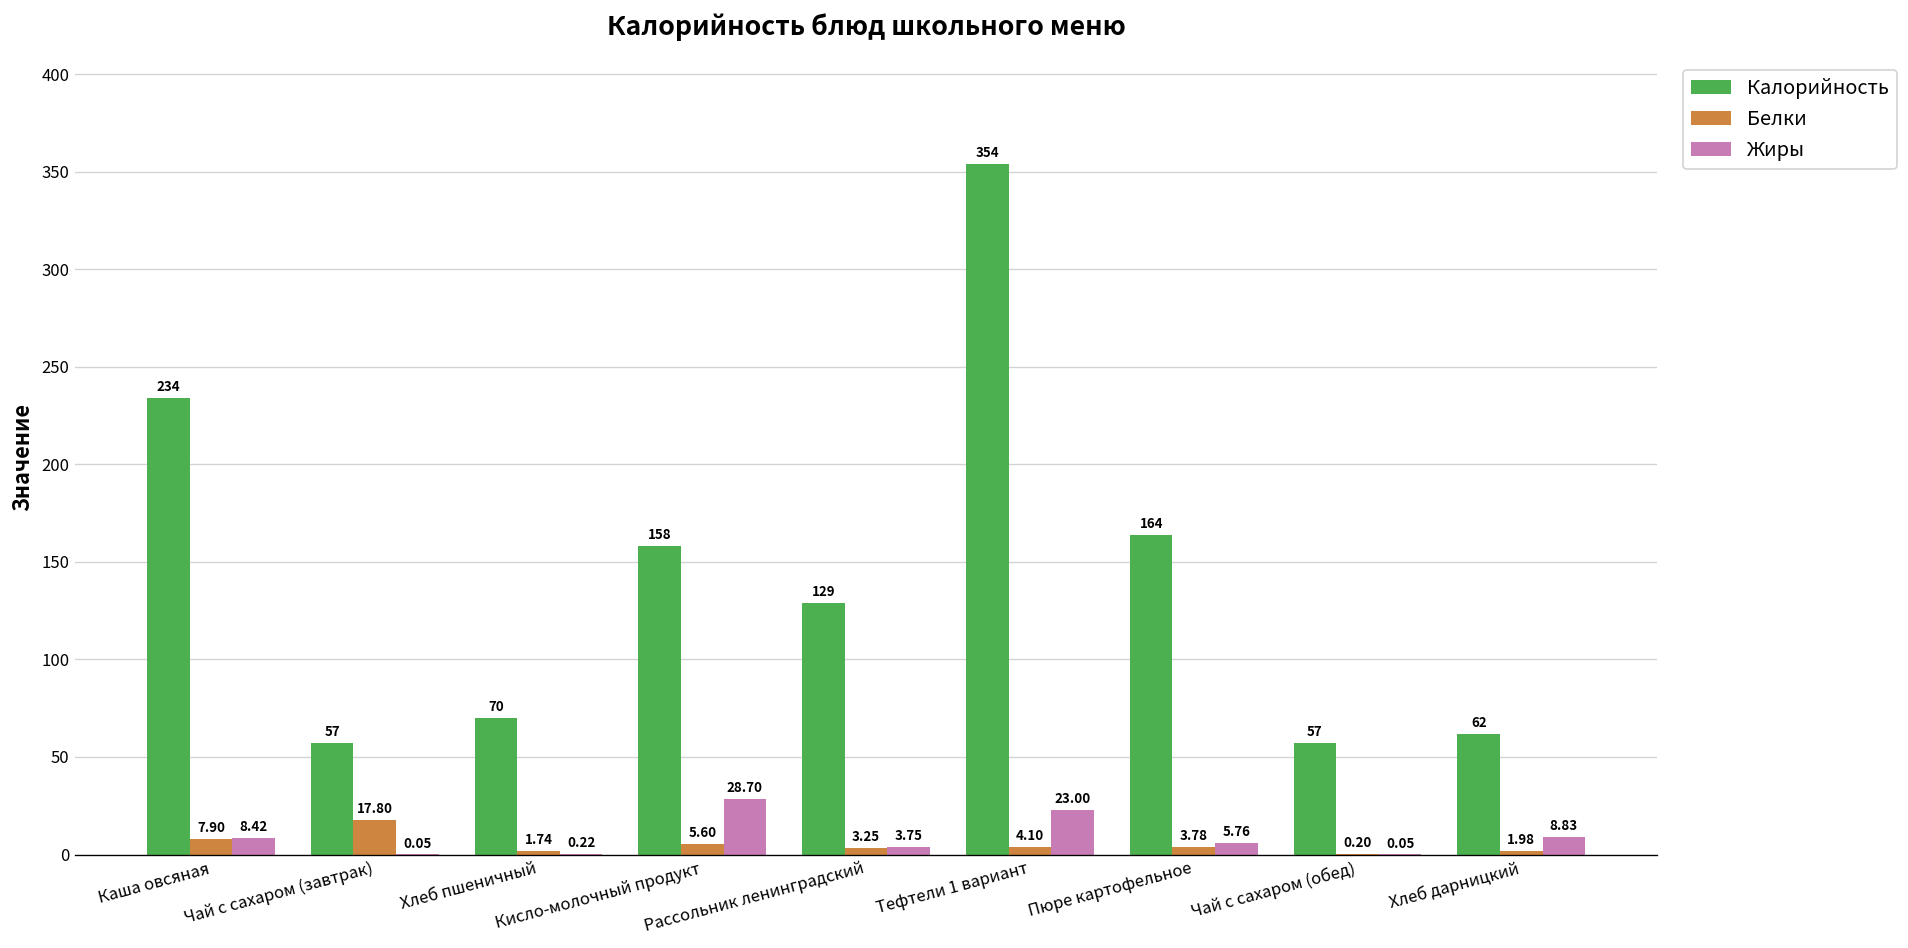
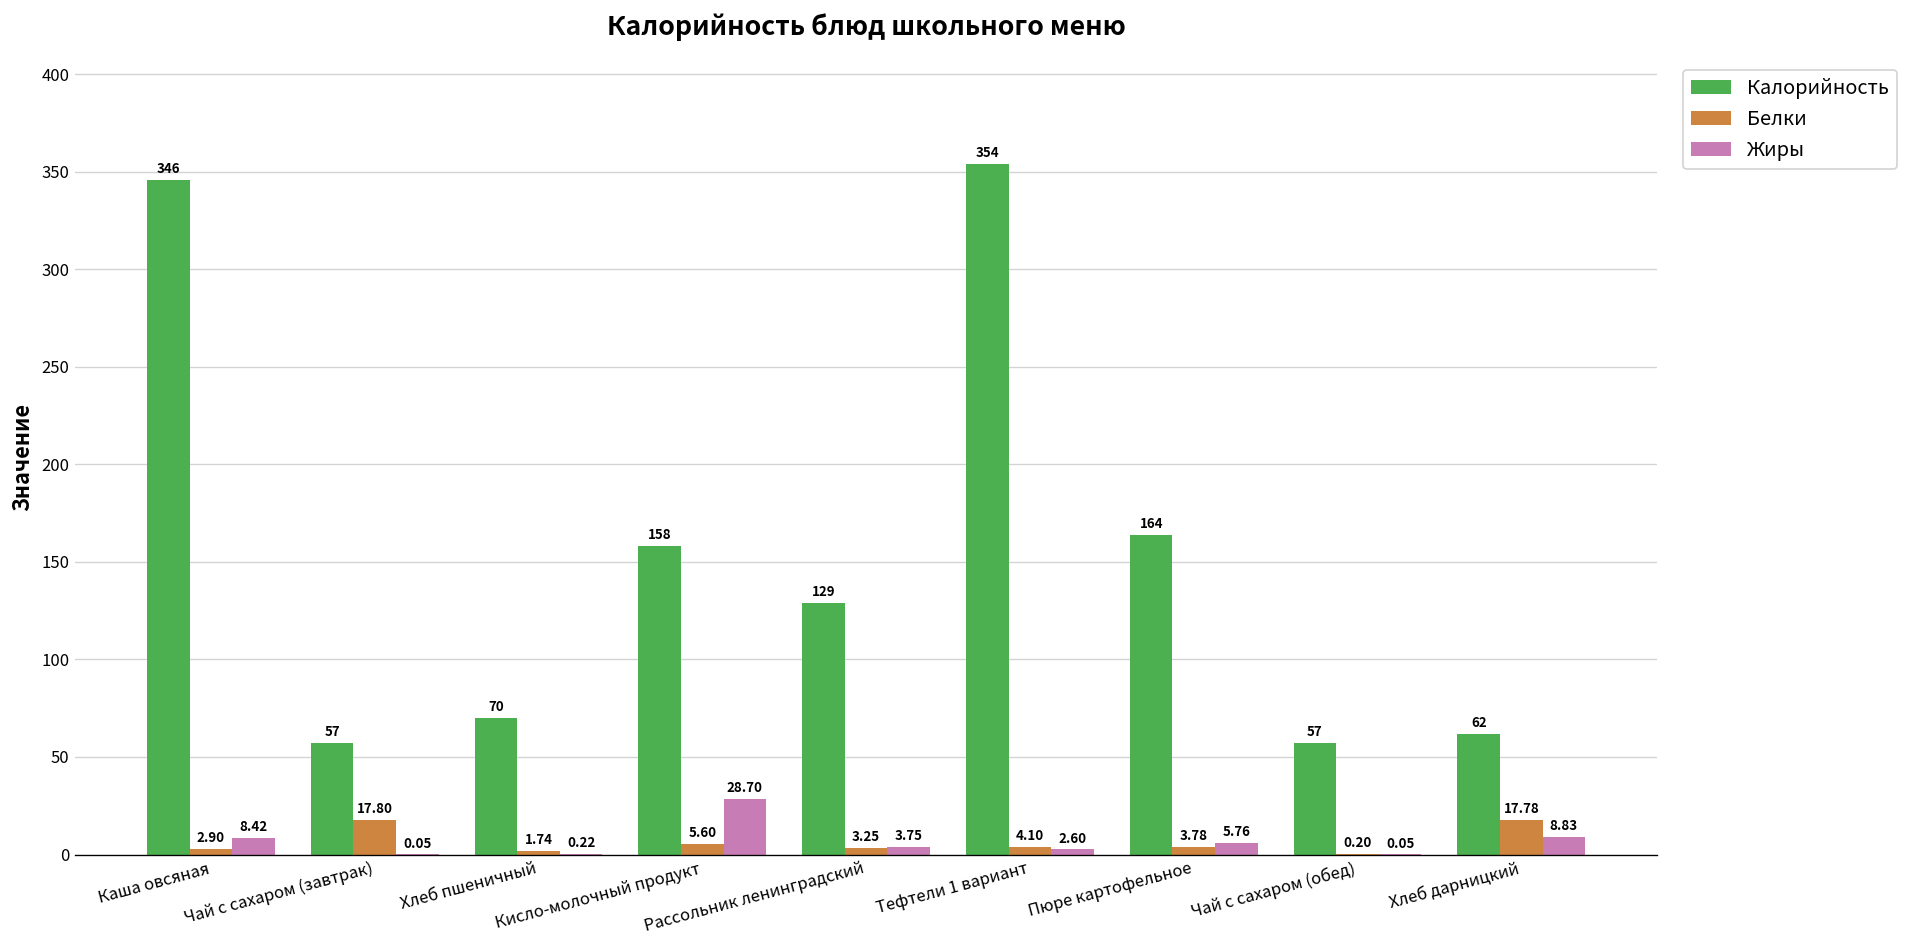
  {
    "Калорийность": {
-     "Каша овсяная": 234,
+     "Каша овсяная": 346,
      "Чай с сахаром (завтрак)": 57,
      "Хлеб пшеничный": 70,
      "Кисло-молочный продукт": 158,
      "Рассольник ленинградский": 129,
      "Тефтели 1 вариант": 354,
      "Пюре картофельное": 164,
      "Чай с сахаром (обед)": 57,
      "Хлеб дарницкий": 62
    },
    "Белки": {
-     "Каша овсяная": 7.90,
+     "Каша овсяная": 2.90,
      "Чай с сахаром (завтрак)": 17.80,
      "Хлеб пшеничный": 1.74,
      "Кисло-молочный продукт": 5.60,
      "Рассольник ленинградский": 3.25,
      "Тефтели 1 вариант": 4.10,
      "Пюре картофельное": 3.78,
      "Чай с сахаром (обед)": 0.20,
-     "Хлеб дарницкий": 1.98
+     "Хлеб дарницкий": 17.78
    },
    "Жиры": {
      "Каша овсяная": 8.42,
      "Чай с сахаром (завтрак)": 0.05,
      "Хлеб пшеничный": 0.22,
      "Кисло-молочный продукт": 28.70,
      "Рассольник ленинградский": 3.75,
-     "Тефтели 1 вариант": 23.00,
+     "Тефтели 1 вариант": 2.60,
      "Пюре картофельное": 5.76,
      "Чай с сахаром (обед)": 0.05,
      "Хлеб дарницкий": 8.83
    }
  }
